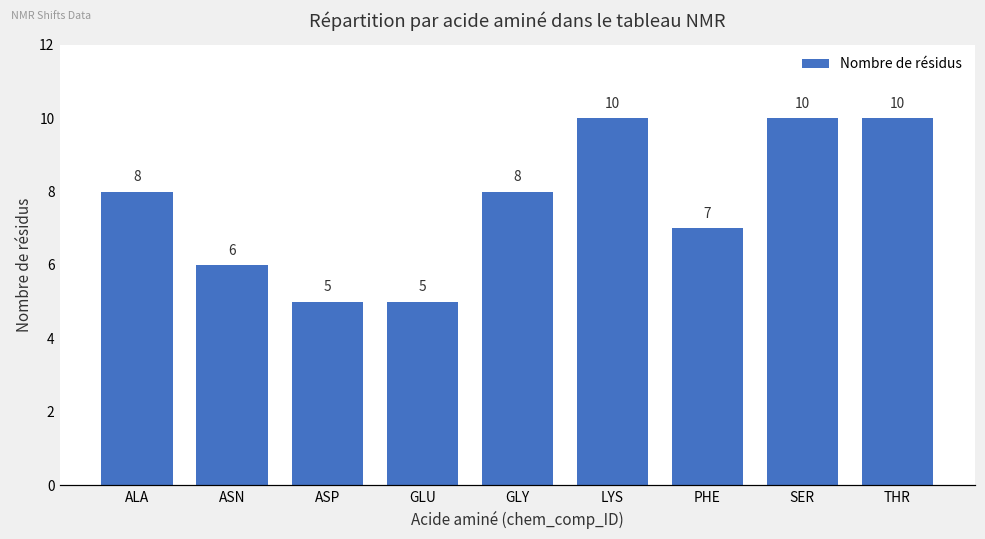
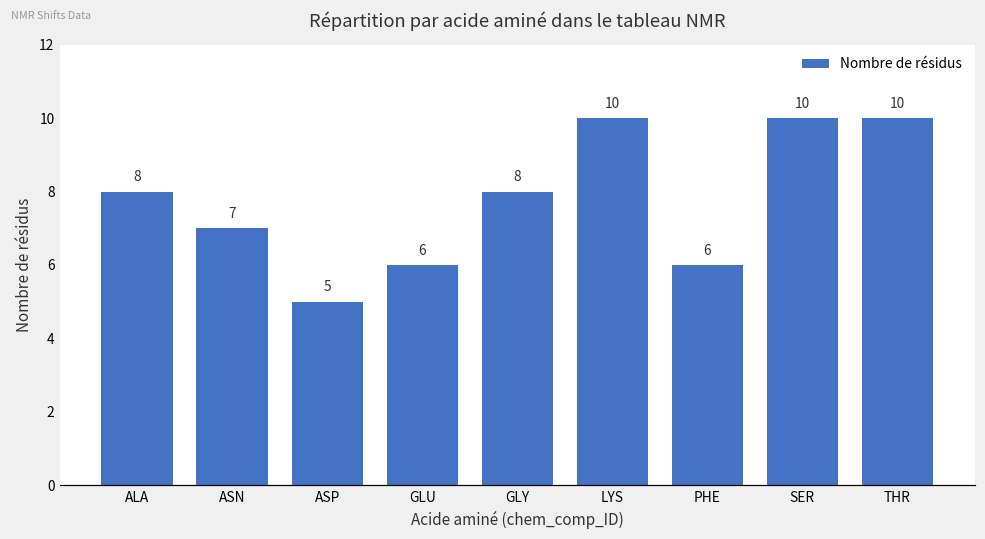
  {
    "ALA": 8,
-   "ASN": 6,
+   "ASN": 7,
    "ASP": 5,
-   "GLU": 5,
+   "GLU": 6,
    "GLY": 8,
    "LYS": 10,
-   "PHE": 7,
+   "PHE": 6,
    "SER": 10,
    "THR": 10
  }
